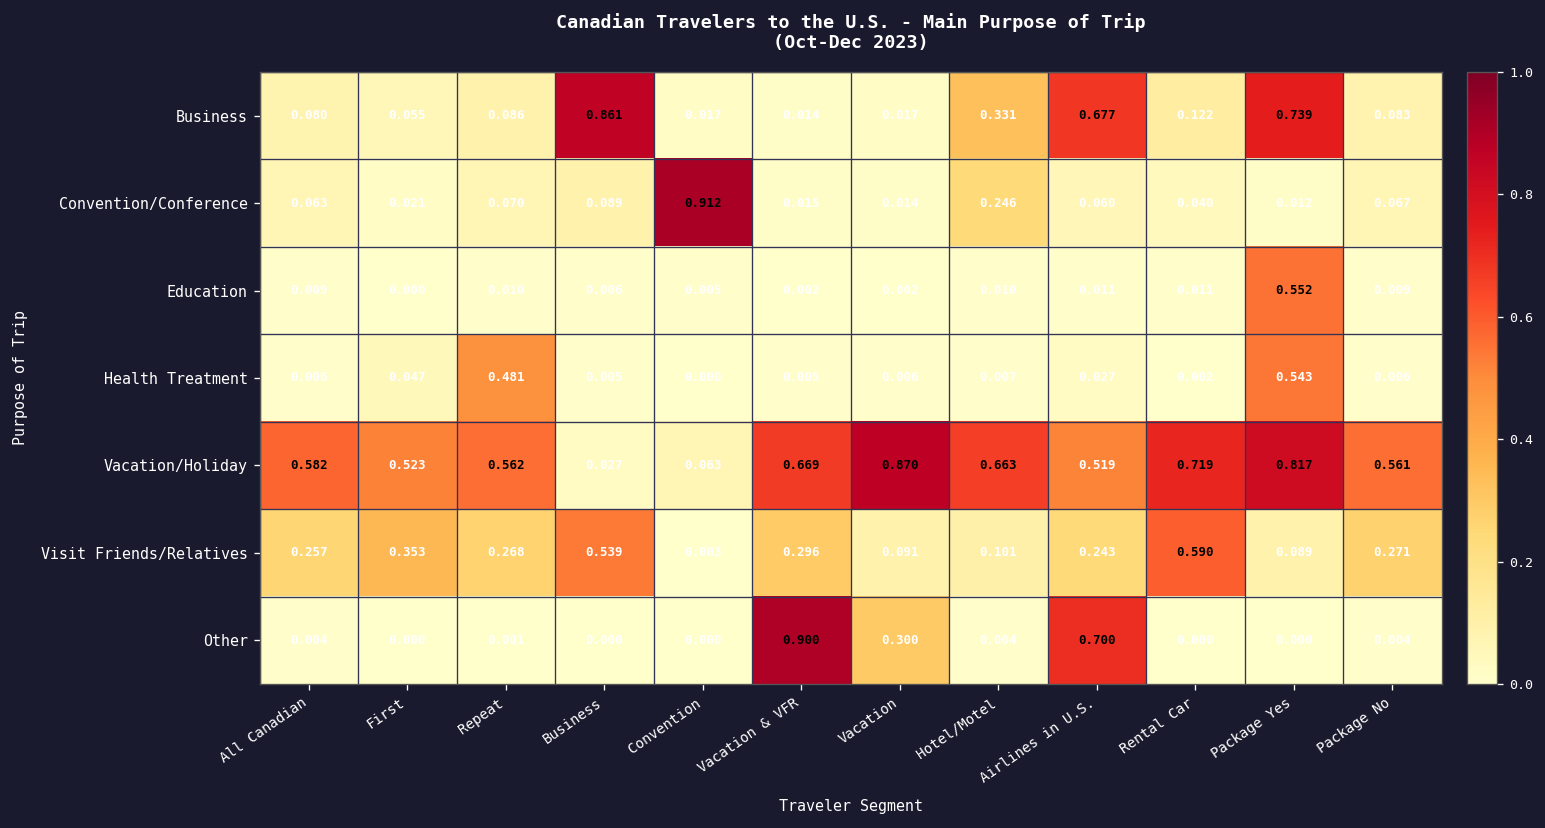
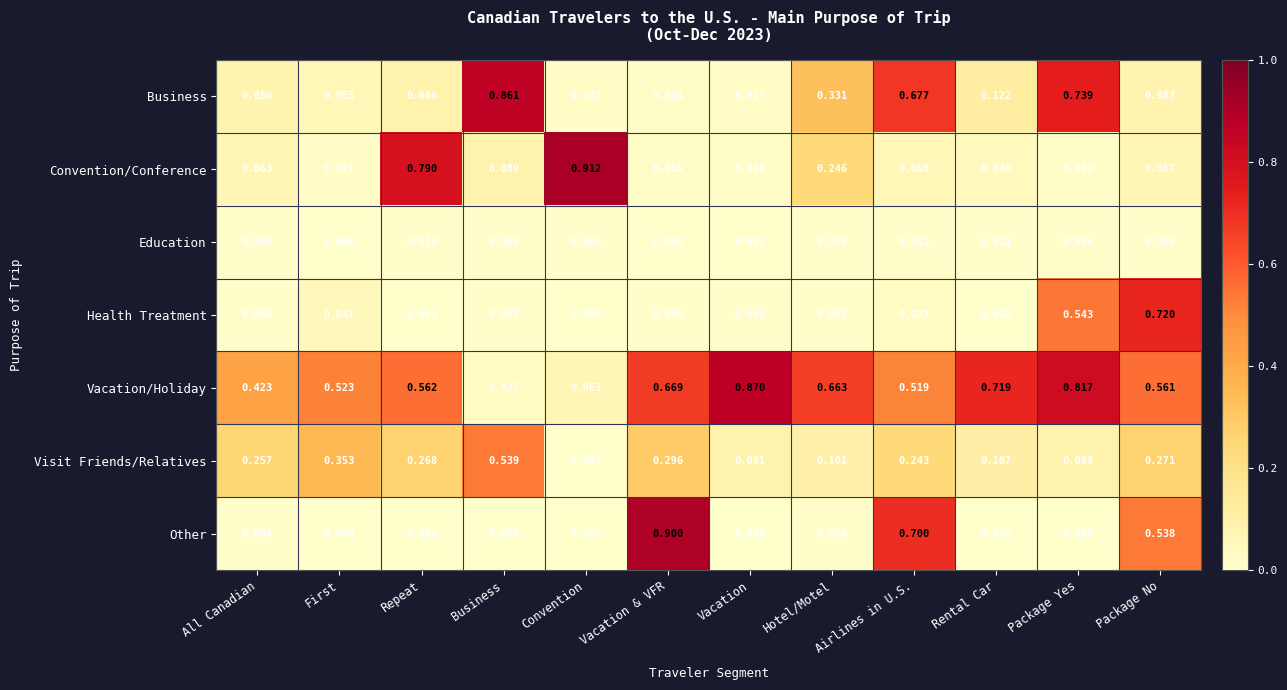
  {
    "Business": {
      "All Canadian": 0.080,
      "First": 0.055,
      "Repeat": 0.086,
      "Business": 0.861,
      "Convention": 0.017,
      "Vacation & VFR": 0.014,
      "Vacation": 0.017,
      "Hotel/Motel": 0.331,
      "Airlines in U.S.": 0.677,
      "Rental Car": 0.122,
      "Package Yes": 0.739,
      "Package No": 0.083
    },
    "Convention/Conference": {
      "All Canadian": 0.063,
      "First": 0.021,
-     "Repeat": 0.070,
+     "Repeat": 0.790,
      "Business": 0.089,
      "Convention": 0.912,
      "Vacation & VFR": 0.015,
      "Vacation": 0.014,
      "Hotel/Motel": 0.246,
      "Airlines in U.S.": 0.060,
      "Rental Car": 0.040,
      "Package Yes": 0.012,
      "Package No": 0.067
    },
    "Education": {
      "All Canadian": 0.009,
      "First": 0.000,
      "Repeat": 0.010,
      "Business": 0.006,
      "Convention": 0.005,
      "Vacation & VFR": 0.002,
      "Vacation": 0.002,
      "Hotel/Motel": 0.010,
      "Airlines in U.S.": 0.011,
      "Rental Car": 0.011,
-     "Package Yes": 0.552,
+     "Package Yes": 0.006,
      "Package No": 0.009
    },
    "Health Treatment": {
      "All Canadian": 0.006,
      "First": 0.047,
-     "Repeat": 0.481,
+     "Repeat": 0.003,
      "Business": 0.005,
      "Convention": 0.000,
      "Vacation & VFR": 0.005,
      "Vacation": 0.006,
      "Hotel/Motel": 0.007,
      "Airlines in U.S.": 0.027,
      "Rental Car": 0.002,
      "Package Yes": 0.543,
-     "Package No": 0.006
+     "Package No": 0.720
    },
    "Vacation/Holiday": {
-     "All Canadian": 0.582,
+     "All Canadian": 0.423,
      "First": 0.523,
      "Repeat": 0.562,
      "Business": 0.027,
      "Convention": 0.063,
      "Vacation & VFR": 0.669,
      "Vacation": 0.870,
      "Hotel/Motel": 0.663,
      "Airlines in U.S.": 0.519,
      "Rental Car": 0.719,
      "Package Yes": 0.817,
      "Package No": 0.561
    },
    "Visit Friends/Relatives": {
      "All Canadian": 0.257,
      "First": 0.353,
      "Repeat": 0.268,
      "Business": 0.539,
      "Convention": 0.003,
      "Vacation & VFR": 0.296,
      "Vacation": 0.091,
      "Hotel/Motel": 0.101,
      "Airlines in U.S.": 0.243,
-     "Rental Car": 0.590,
+     "Rental Car": 0.107,
      "Package Yes": 0.089,
      "Package No": 0.271
    },
    "Other": {
      "All Canadian": 0.004,
      "First": 0.000,
      "Repeat": 0.001,
      "Business": 0.000,
      "Convention": 0.000,
      "Vacation & VFR": 0.900,
-     "Vacation": 0.300,
+     "Vacation": 0.000,
      "Hotel/Motel": 0.004,
      "Airlines in U.S.": 0.700,
      "Rental Car": 0.000,
      "Package Yes": 0.000,
-     "Package No": 0.004
+     "Package No": 0.538
    }
  }
